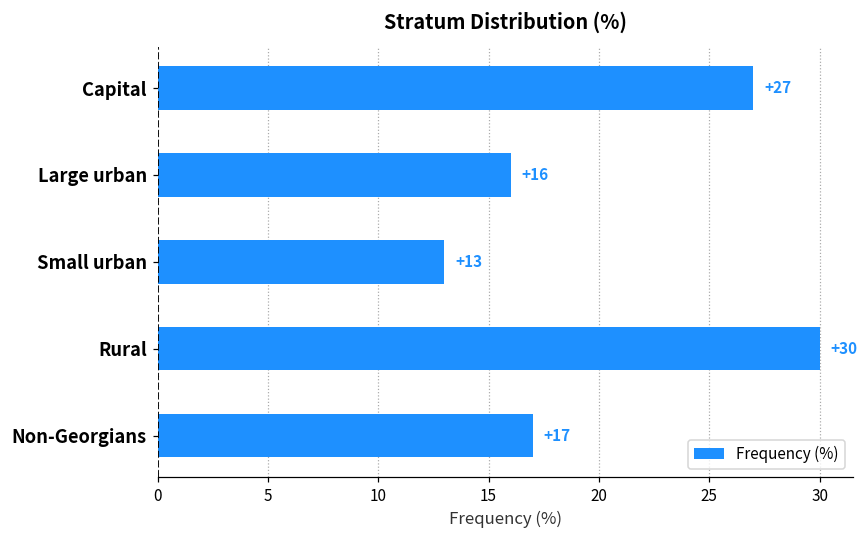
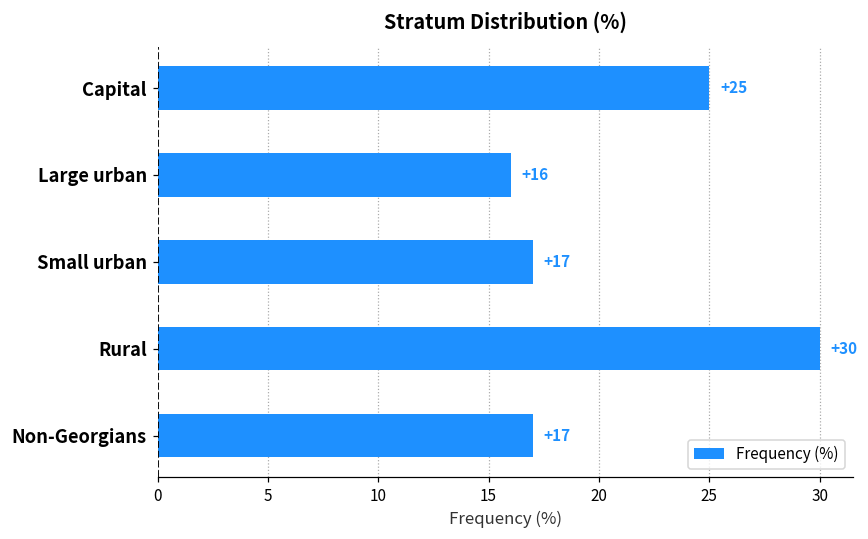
  {
-   "Capital": "+27",
+   "Capital": "+25",
    "Large urban": "+16",
-   "Small urban": "+13",
+   "Small urban": "+17",
    "Rural": "+30",
    "Non-Georgians": "+17"
  }
